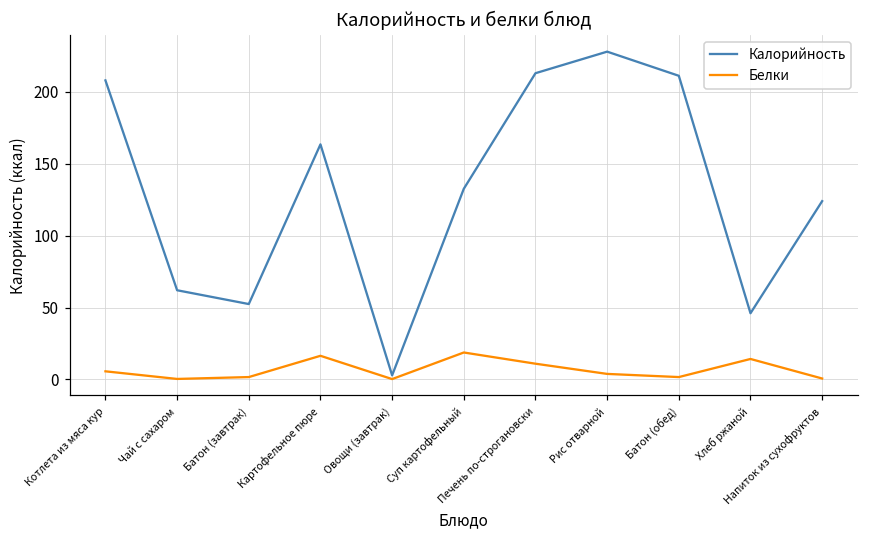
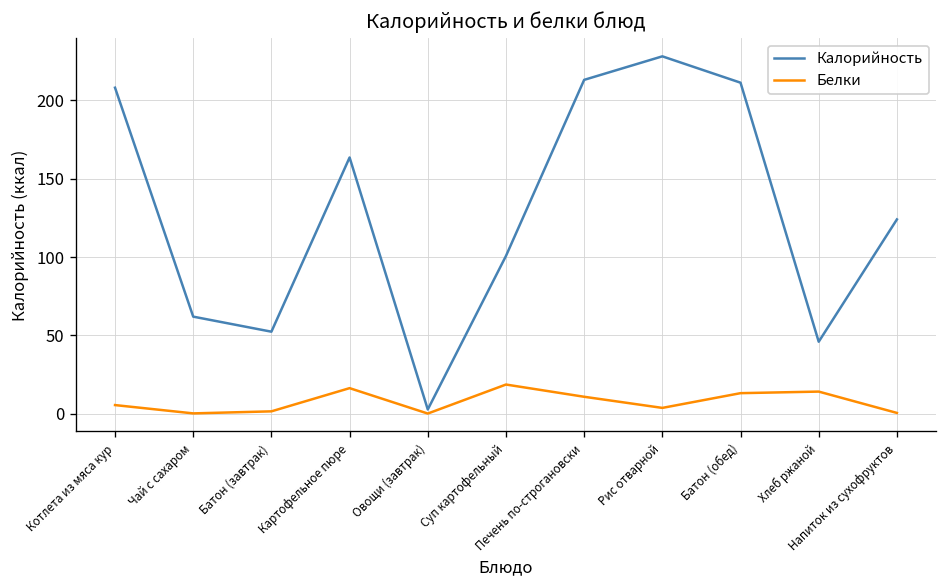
  {
    "Калорийность": {
      "Котлета из мяса кур": 208,
      "Чай с сахаром": 62,
      "Батон (завтрак)": 52,
      "Картофельное пюре": 164,
      "Овощи (завтрак)": 3,
-     "Суп картофельный": 133,
+     "Суп картофельный": 101,
      "Печень по-строгановски": 213,
      "Рис отварной": 228,
      "Батон (обед)": 211,
      "Хлеб ржаной": 46,
      "Напиток из сухофруктов": 124
    },
    "Белки": {
      "Котлета из мяса кур": 6,
      "Чай с сахаром": 0,
      "Батон (завтрак)": 2,
      "Картофельное пюре": 16,
      "Овощи (завтрак)": 0,
      "Суп картофельный": 19,
      "Печень по-строгановски": 11,
      "Рис отварной": 4,
-     "Батон (обед)": 2,
+     "Батон (обед)": 13,
      "Хлеб ржаной": 14,
      "Напиток из сухофруктов": 1
    }
  }
